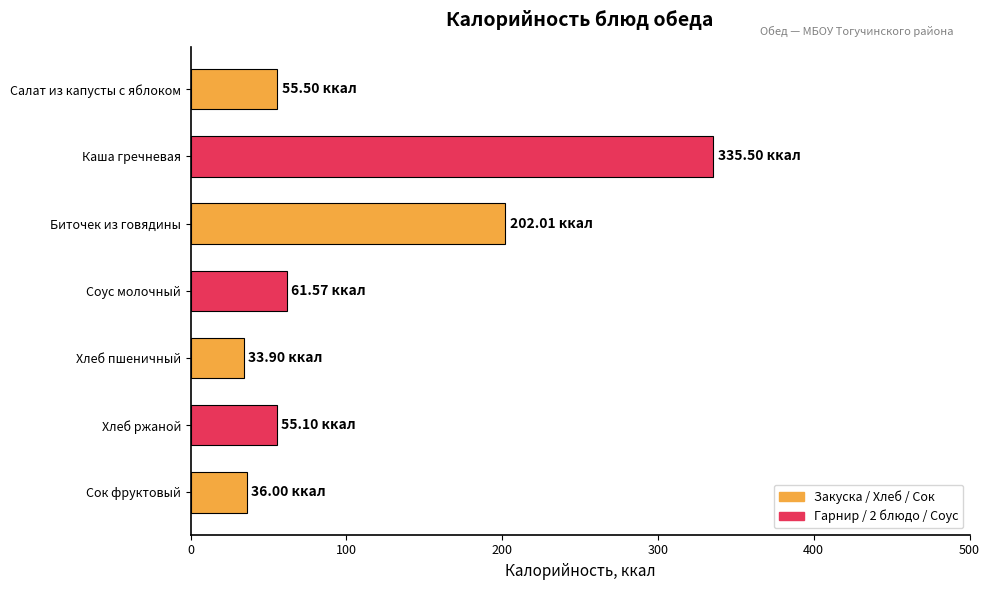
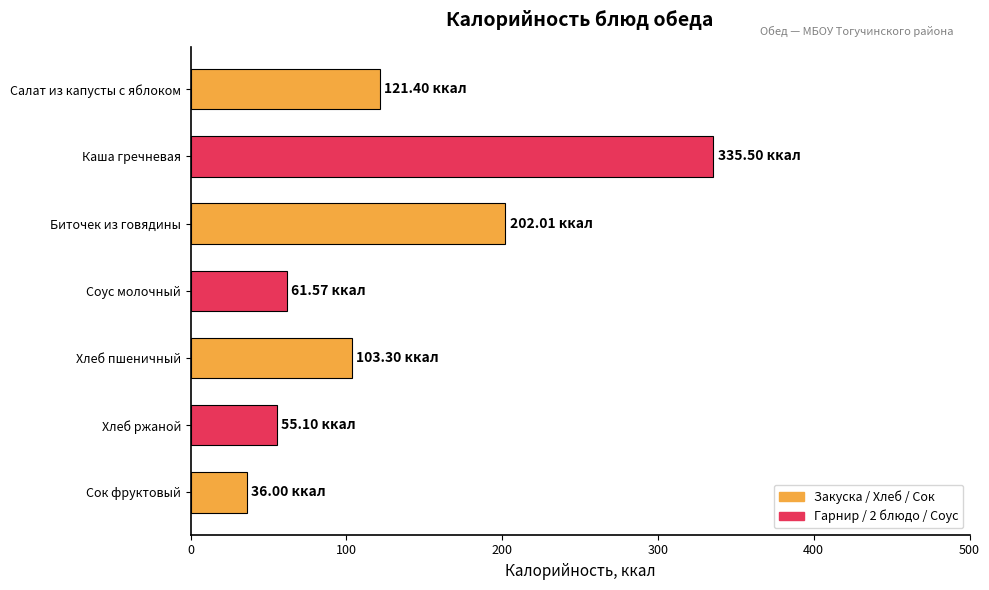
  {
-   "Салат из капусты с яблоком": 55.50,
+   "Салат из капусты с яблоком": 121.40,
    "Каша гречневая": 335.50,
    "Биточек из говядины": 202.01,
    "Соус молочный": 61.57,
-   "Хлеб пшеничный": 33.90,
+   "Хлеб пшеничный": 103.30,
    "Хлеб ржаной": 55.10,
    "Сок фруктовый": 36.00
  }
